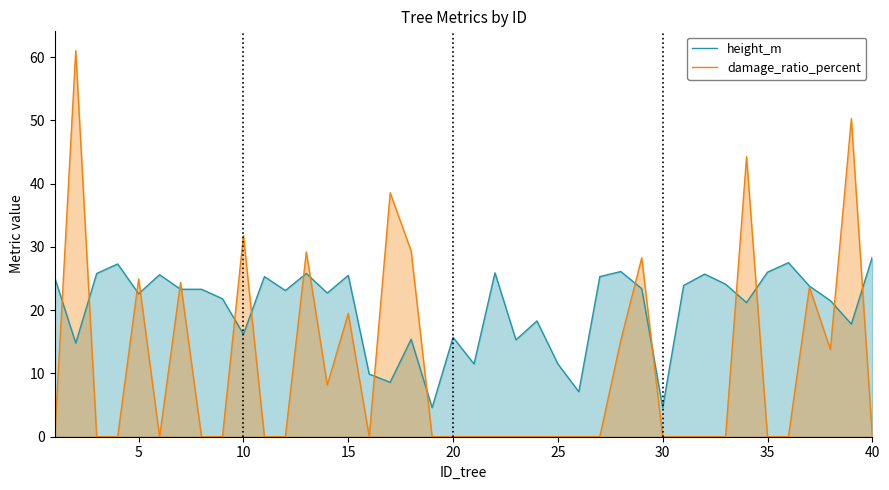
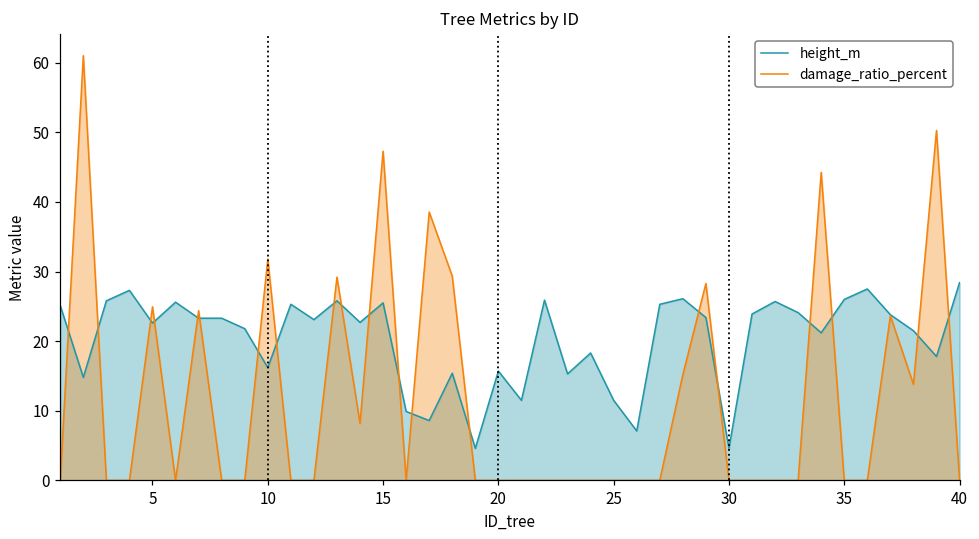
  {
    "height_m": {
      "5": 23,
      "10": 16,
      "15": 26,
      "20": 16,
      "25": 12,
      "30": 5,
      "35": 26,
      "40": 28
    },
    "damage_ratio_percent": {
      "5": 25,
      "10": 32,
-     "15": 19,
+     "15": 47,
      "20": 0,
      "25": 0,
      "30": 0,
      "35": 0,
      "40": 0
    }
  }
